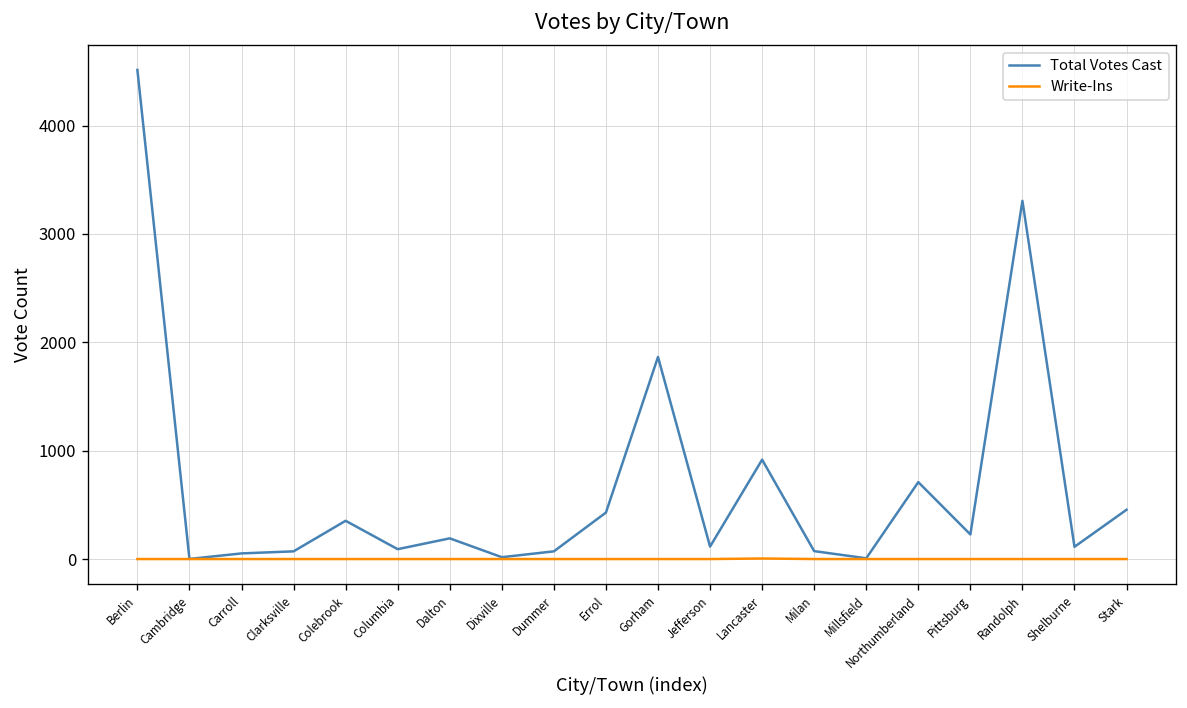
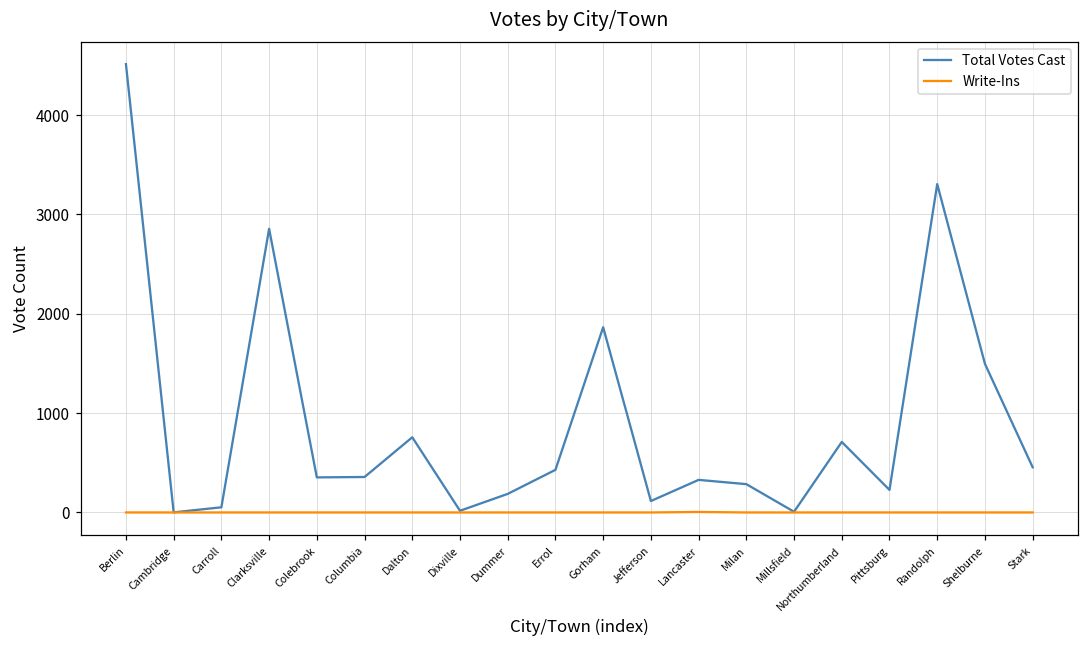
  {
    "Total Votes Cast": {
      "Berlin": 4500,
      "Carroll": 100,
-     "Clarksville": 100,
+     "Clarksville": 2900,
      "Colebrook": 400,
-     "Columbia": 100,
-     "Dalton": 200,
-     "Dummer": 100,
+     "Columbia": 400,
+     "Dalton": 800,
+     "Dummer": 200,
      "Errol": 400,
      "Gorham": 1900,
      "Jefferson": 100,
-     "Lancaster": 900,
-     "Milan": 100,
+     "Lancaster": 300,
+     "Milan": 300,
      "Northumberland": 700,
      "Pittsburg": 200,
      "Randolph": 3300,
-     "Shelburne": 100,
+     "Shelburne": 1500,
      "Stark": 500
    },
    "Write-Ins": {
      "Berlin": 0,
      "Carroll": 0,
      "Clarksville": 0,
      "Colebrook": 0,
      "Columbia": 0,
      "Dalton": 0,
      "Dummer": 0,
      "Errol": 0,
      "Gorham": 0,
      "Jefferson": 0,
      "Lancaster": 0,
      "Milan": 0,
      "Northumberland": 0,
      "Pittsburg": 0,
      "Randolph": 0,
      "Shelburne": 0,
      "Stark": 0
    }
  }
